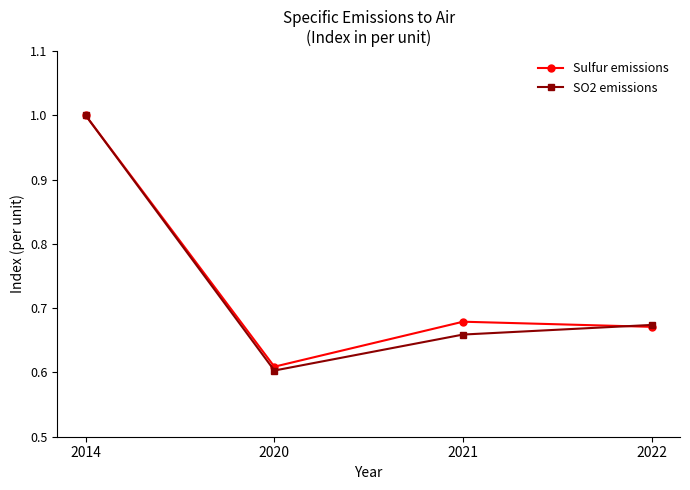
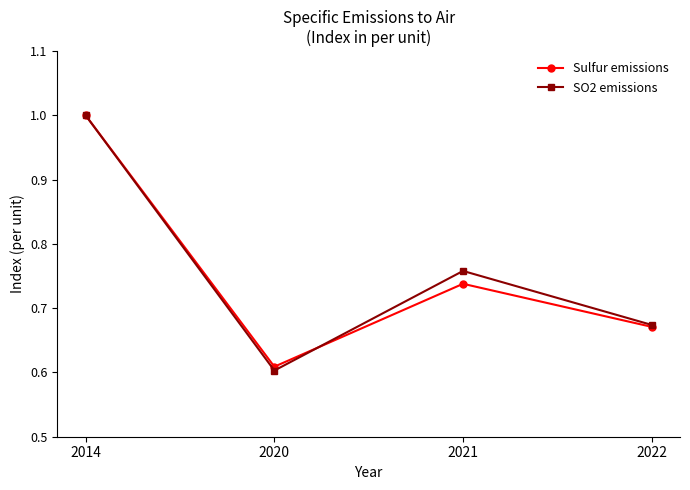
  {
    "Sulfur emissions": {
      "2020": 0.61,
-     "2021": 0.68
+     "2021": 0.74
    },
    "SO2 emissions": {
      "2020": 0.60,
-     "2021": 0.66
+     "2021": 0.76
    }
  }
